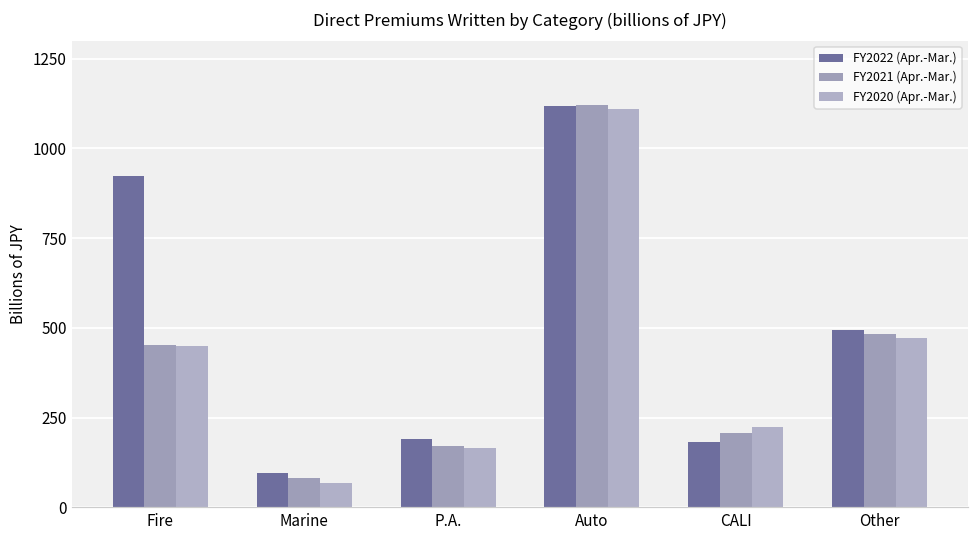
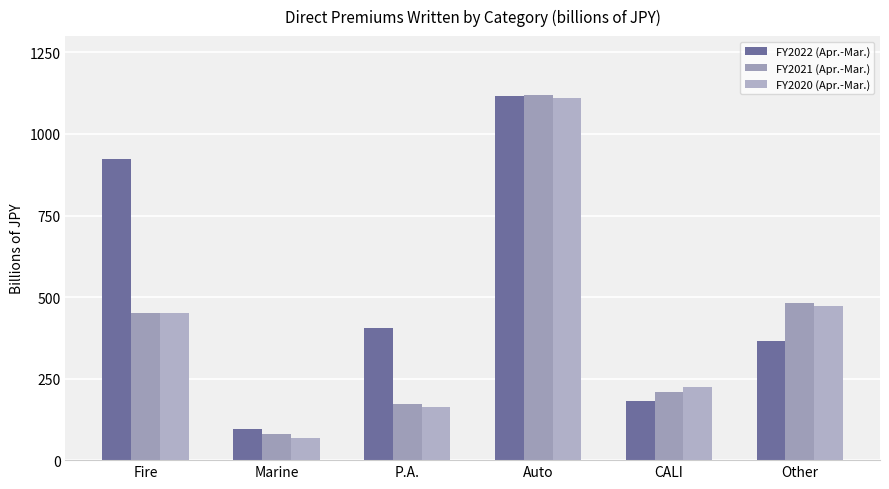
  {
    "FY2022 (Apr.-Mar.)": {
      "Fire": 920,
      "Marine": 100,
-     "P.A.": 190,
+     "P.A.": 410,
      "Auto": 1120,
      "CALI": 180,
-     "Other": 500
+     "Other": 370
    }
  }
